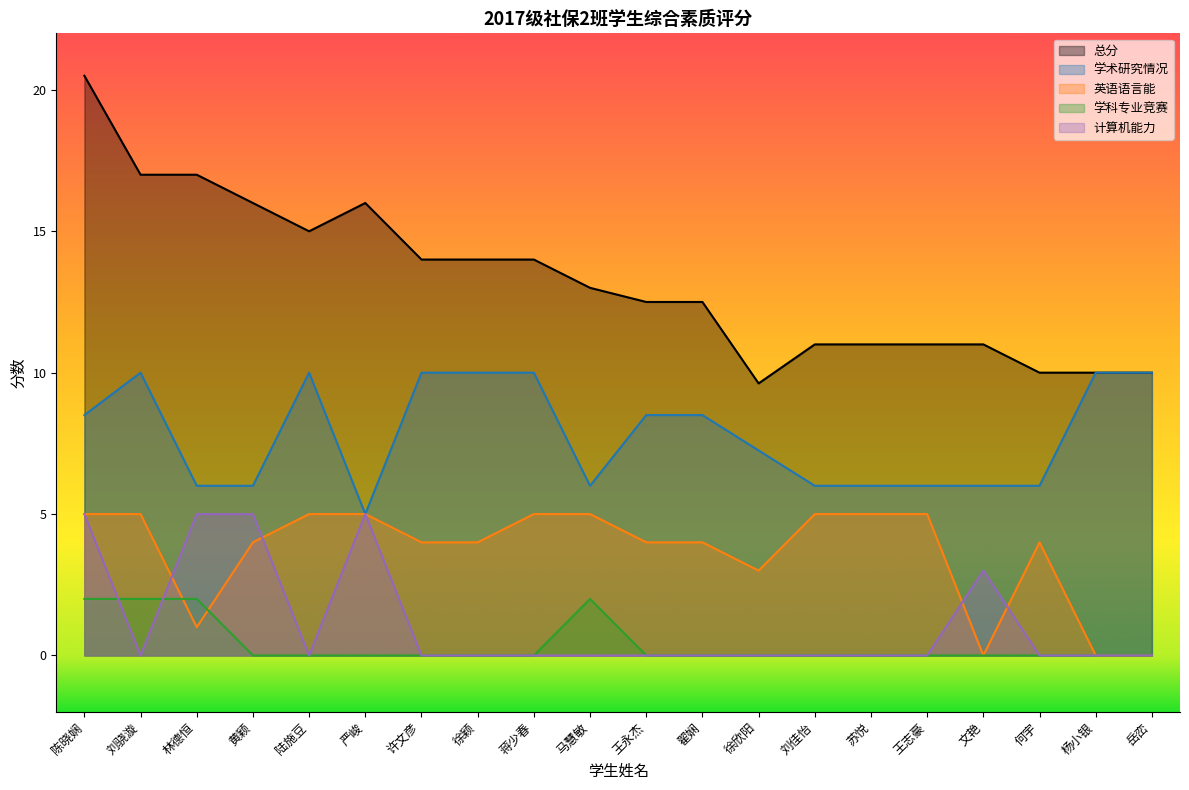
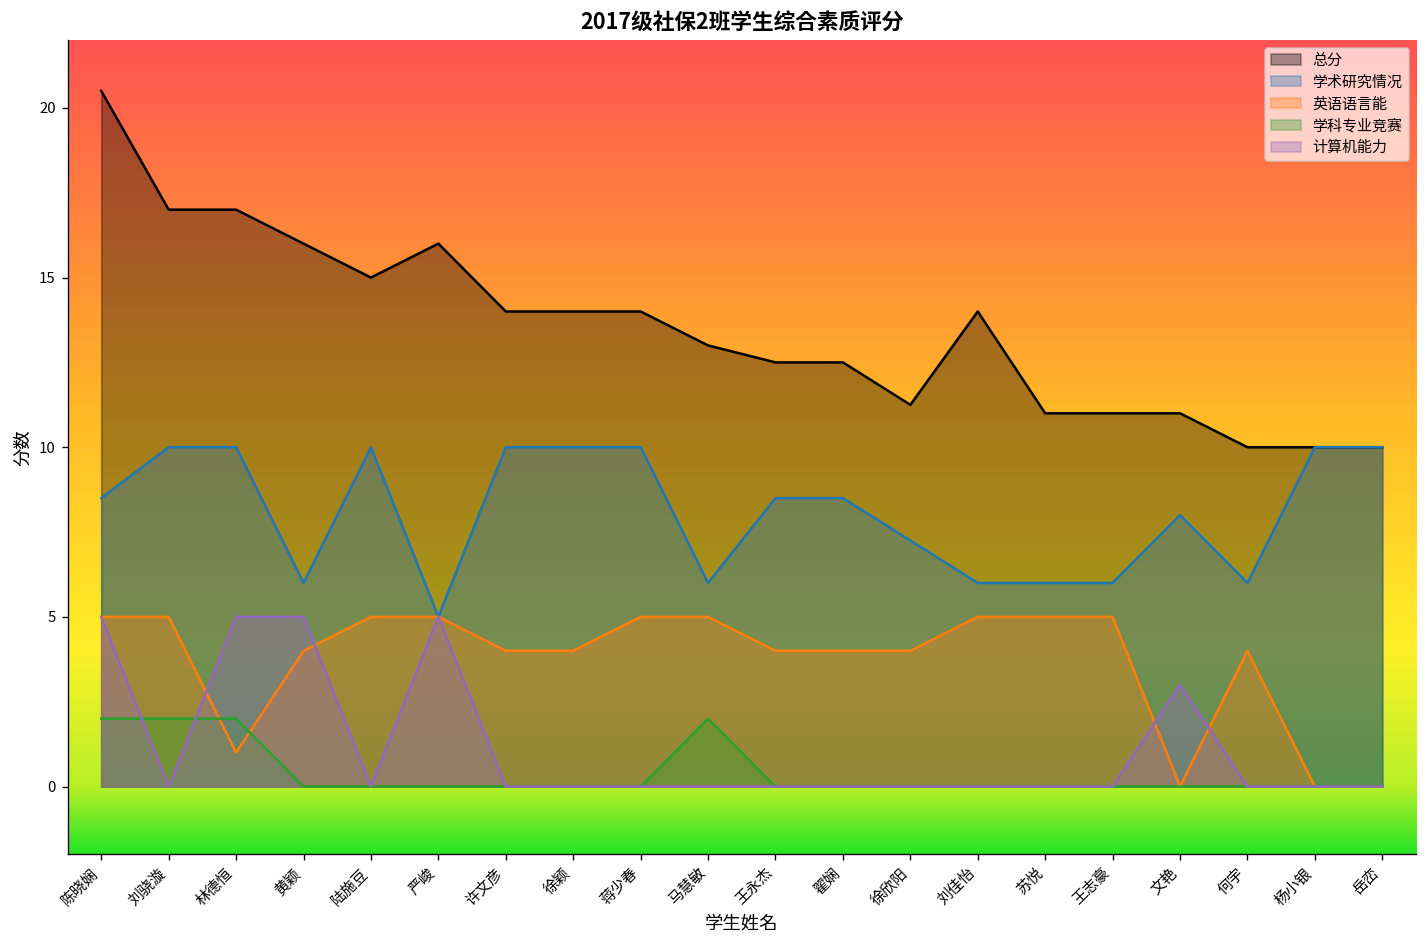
  {
    "总分": {
      "陈晓娴": 20.5,
      "刘骁漩": 17.0,
      "林德恒": 17.0,
      "黄颖": 16.0,
      "陆施豆": 15.0,
      "严峻": 16.0,
      "许文彦": 14.0,
      "徐颖": 14.0,
      "蒋少春": 14.0,
      "马慧敏": 13.0,
      "王永杰": 12.5,
      "翟娴": 12.5,
-     "徐欣阳": 9.6,
-     "刘佳怡": 11,
+     "徐欣阳": 11.3,
+     "刘佳怡": 14,
      "苏悦": 11.0,
      "王志豪": 11.0,
      "文艳": 11.0,
      "何宇": 10.0
    },
    "学术研究情况": {
      "陈晓娴": 8.5,
      "刘骁漩": 10,
-     "林德恒": 6,
+     "林德恒": 10,
      "黄颖": 6,
      "陆施豆": 10,
      "许文彦": 10,
      "徐颖": 10,
      "蒋少春": 10,
      "马慧敏": 6,
      "王永杰": 8.5,
      "翟娴": 8.5,
      "徐欣阳": 7.3,
      "刘佳怡": 6,
      "苏悦": 6,
      "王志豪": 6,
-     "文艳": 6,
+     "文艳": 8,
      "何宇": 6
    },
    "英语语言能": {
      "刘骁漩": 5,
      "林德恒": 1,
      "黄颖": 4,
      "陆施豆": 5,
      "许文彦": 4,
      "徐颖": 4,
      "蒋少春": 5,
      "马慧敏": 5,
      "王永杰": 4,
      "翟娴": 4,
-     "徐欣阳": 3,
+     "徐欣阳": 4,
      "刘佳怡": 5,
      "苏悦": 5,
      "王志豪": 5,
      "何宇": 4
    },
    "学科专业竞赛": {
      "陈晓娴": 2.0,
      "刘骁漩": 2.0,
      "林德恒": 2.0,
      "黄颖": 0.0,
      "严峻": 0.0,
      "马慧敏": 2.0
    },
    "计算机能力": {
      "刘骁漩": 0.0,
      "林德恒": 5.0,
      "黄颖": 5.0,
      "马慧敏": 0.0,
      "文艳": 3.0
    }
  }
